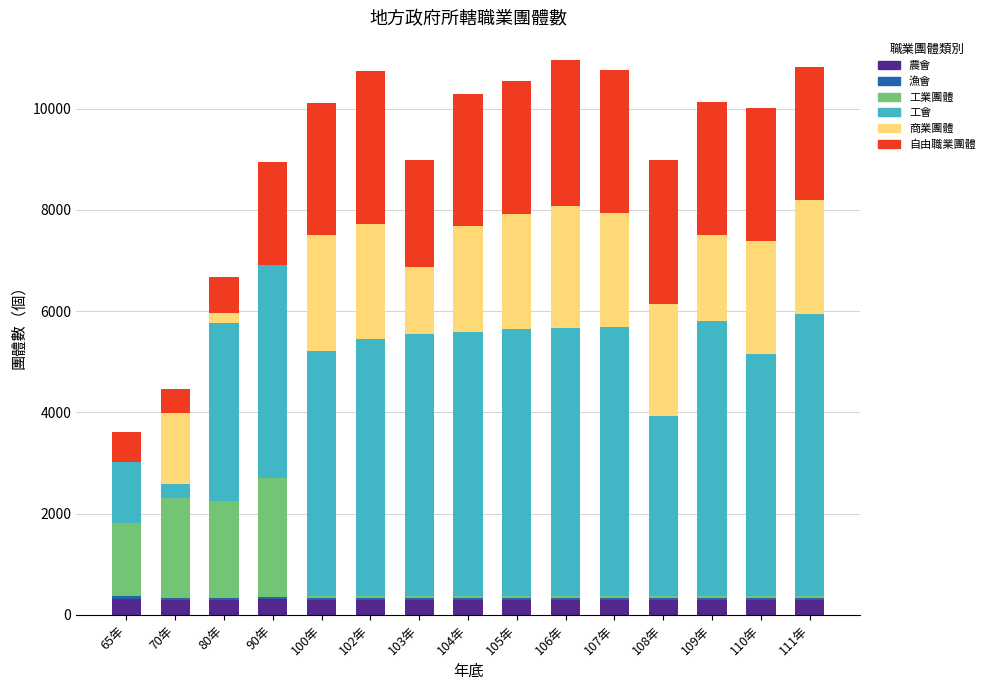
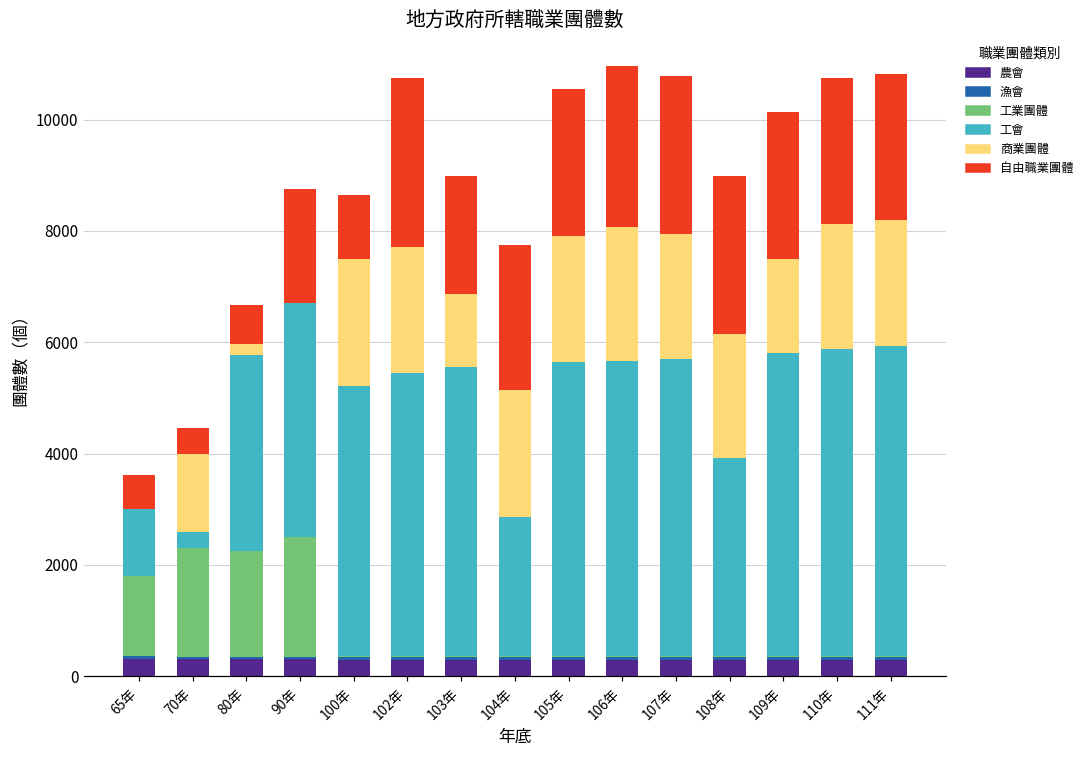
  {
    "農會": {
      "65年": 300,
      "70年": 300,
      "80年": 300,
      "90年": 300,
      "100年": 300,
      "102年": 300,
      "103年": 300,
      "104年": 300,
      "105年": 300,
      "106年": 300,
      "107年": 300,
      "108年": 300,
      "109年": 300,
      "110年": 300,
      "111年": 300
    },
    "漁會": {
      "65年": 100
    },
    "工業團體": {
      "65年": 1400,
      "70年": 2000,
      "80年": 1900,
-     "90年": 2400
+     "90年": 2200
    },
    "工會": {
      "65年": 1200,
      "70年": 300,
      "80年": 3500,
      "90年": 4200,
      "100年": 4800,
      "102年": 5100,
      "103年": 5200,
-     "104年": 5200,
+     "104年": 2500,
      "105年": 5300,
      "106年": 5300,
      "107年": 5300,
      "108年": 3600,
      "109年": 5400,
-     "110年": 4800,
+     "110年": 5500,
      "111年": 5600
    },
    "商業團體": {
      "65年": 0,
      "70年": 1400,
      "80年": 200,
      "90年": 0,
      "100年": 2300,
      "102年": 2300,
      "103年": 1300,
-     "104年": 2100,
+     "104年": 2300,
      "105年": 2300,
      "106年": 2400,
      "107年": 2200,
      "108年": 2200,
      "109年": 1700,
      "110年": 2200,
      "111年": 2300
    },
    "自由職業團體": {
      "65年": 600,
      "70年": 500,
      "80年": 700,
      "90年": 2000,
-     "100年": 2600,
+     "100年": 1100,
      "102年": 3000,
      "103年": 2100,
      "104年": 2600,
      "105年": 2600,
      "106年": 2900,
      "107年": 2800,
      "108年": 2800,
      "109年": 2600,
      "110年": 2600,
      "111年": 2600
    }
  }
